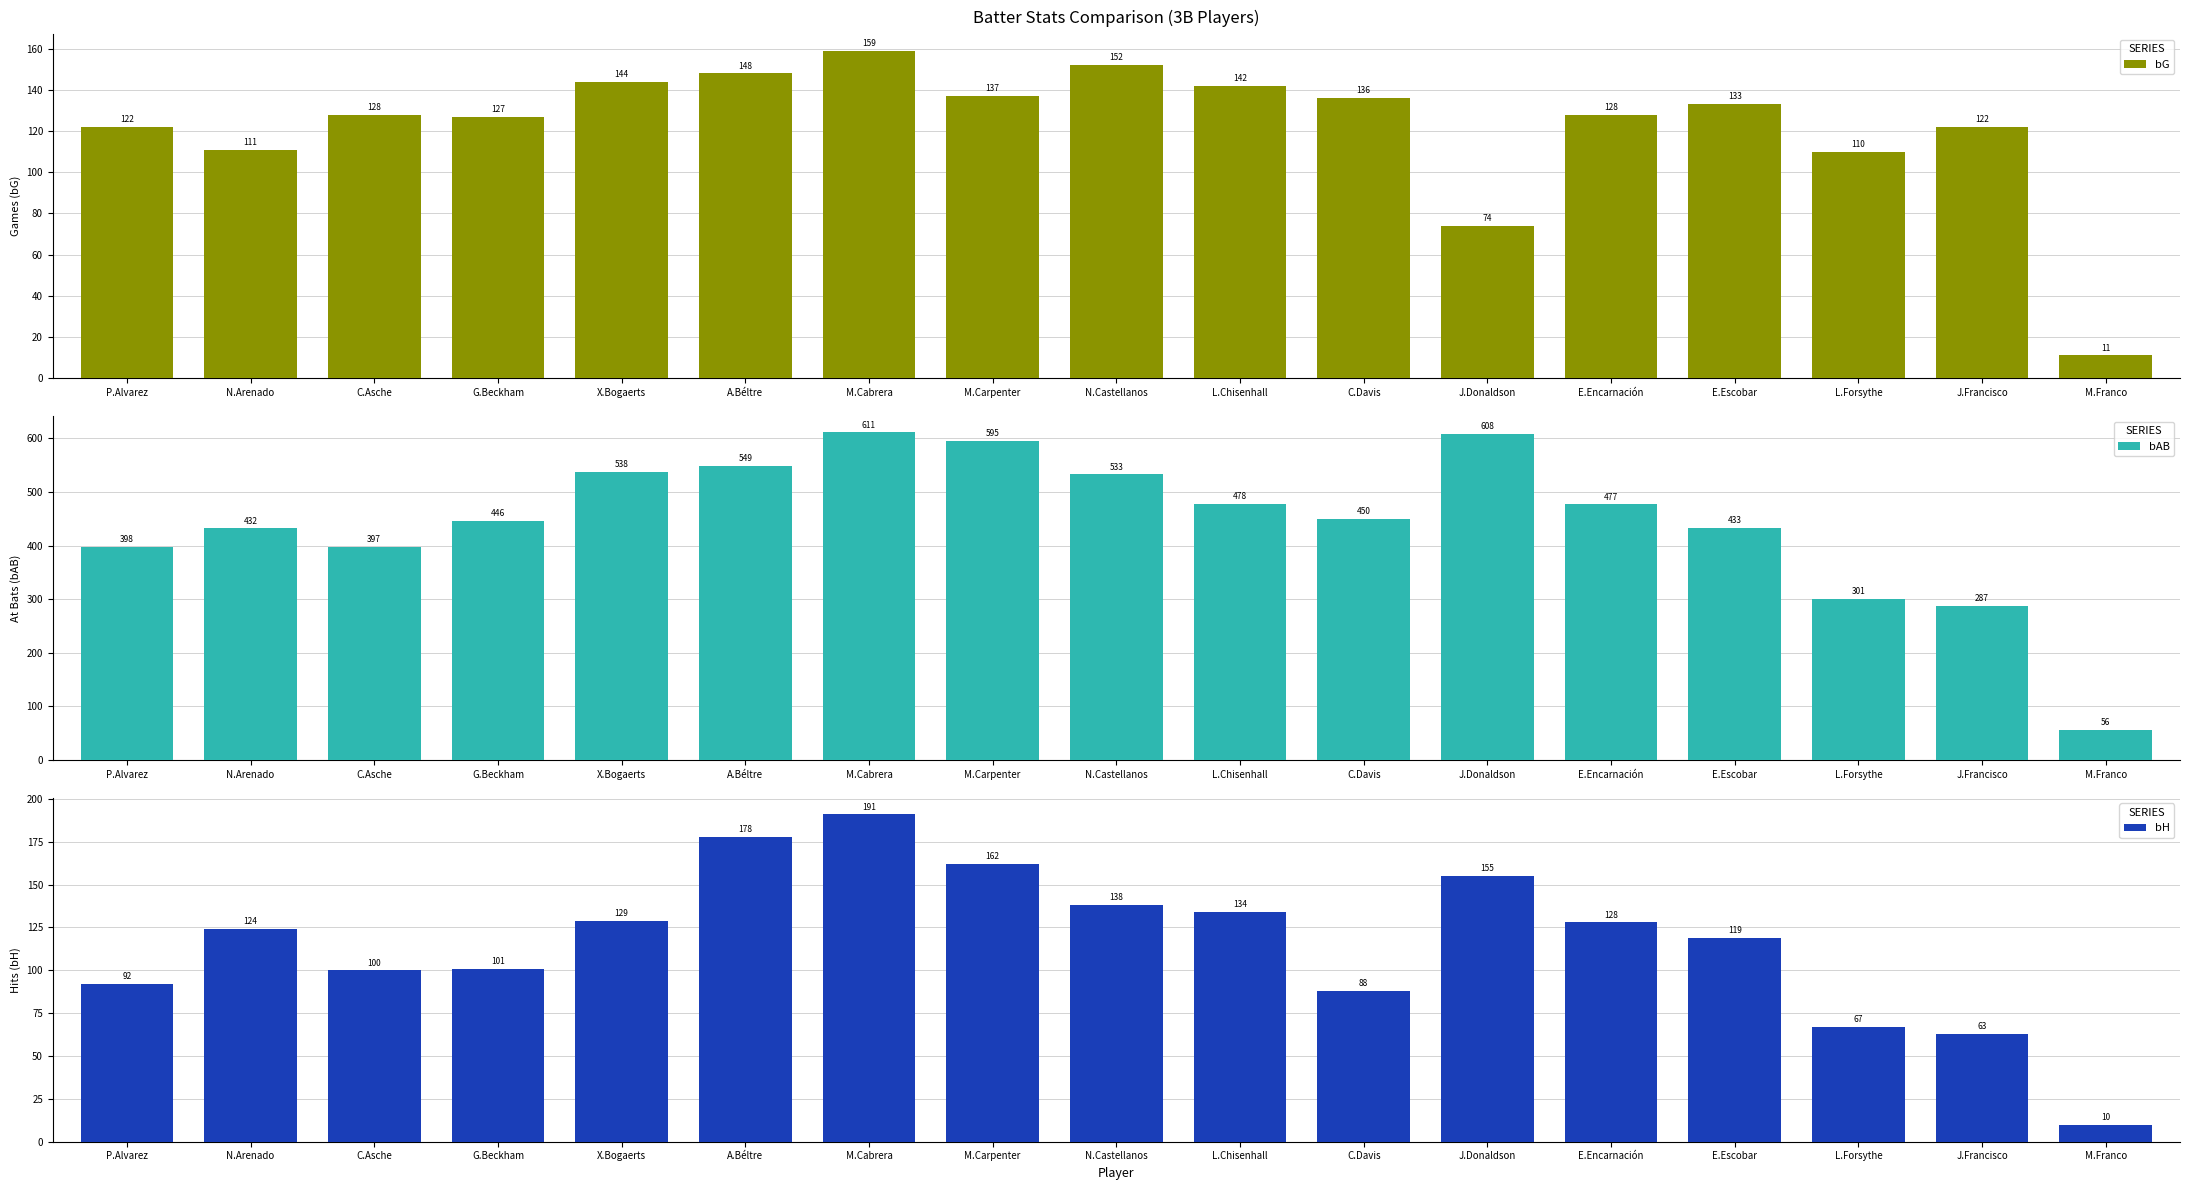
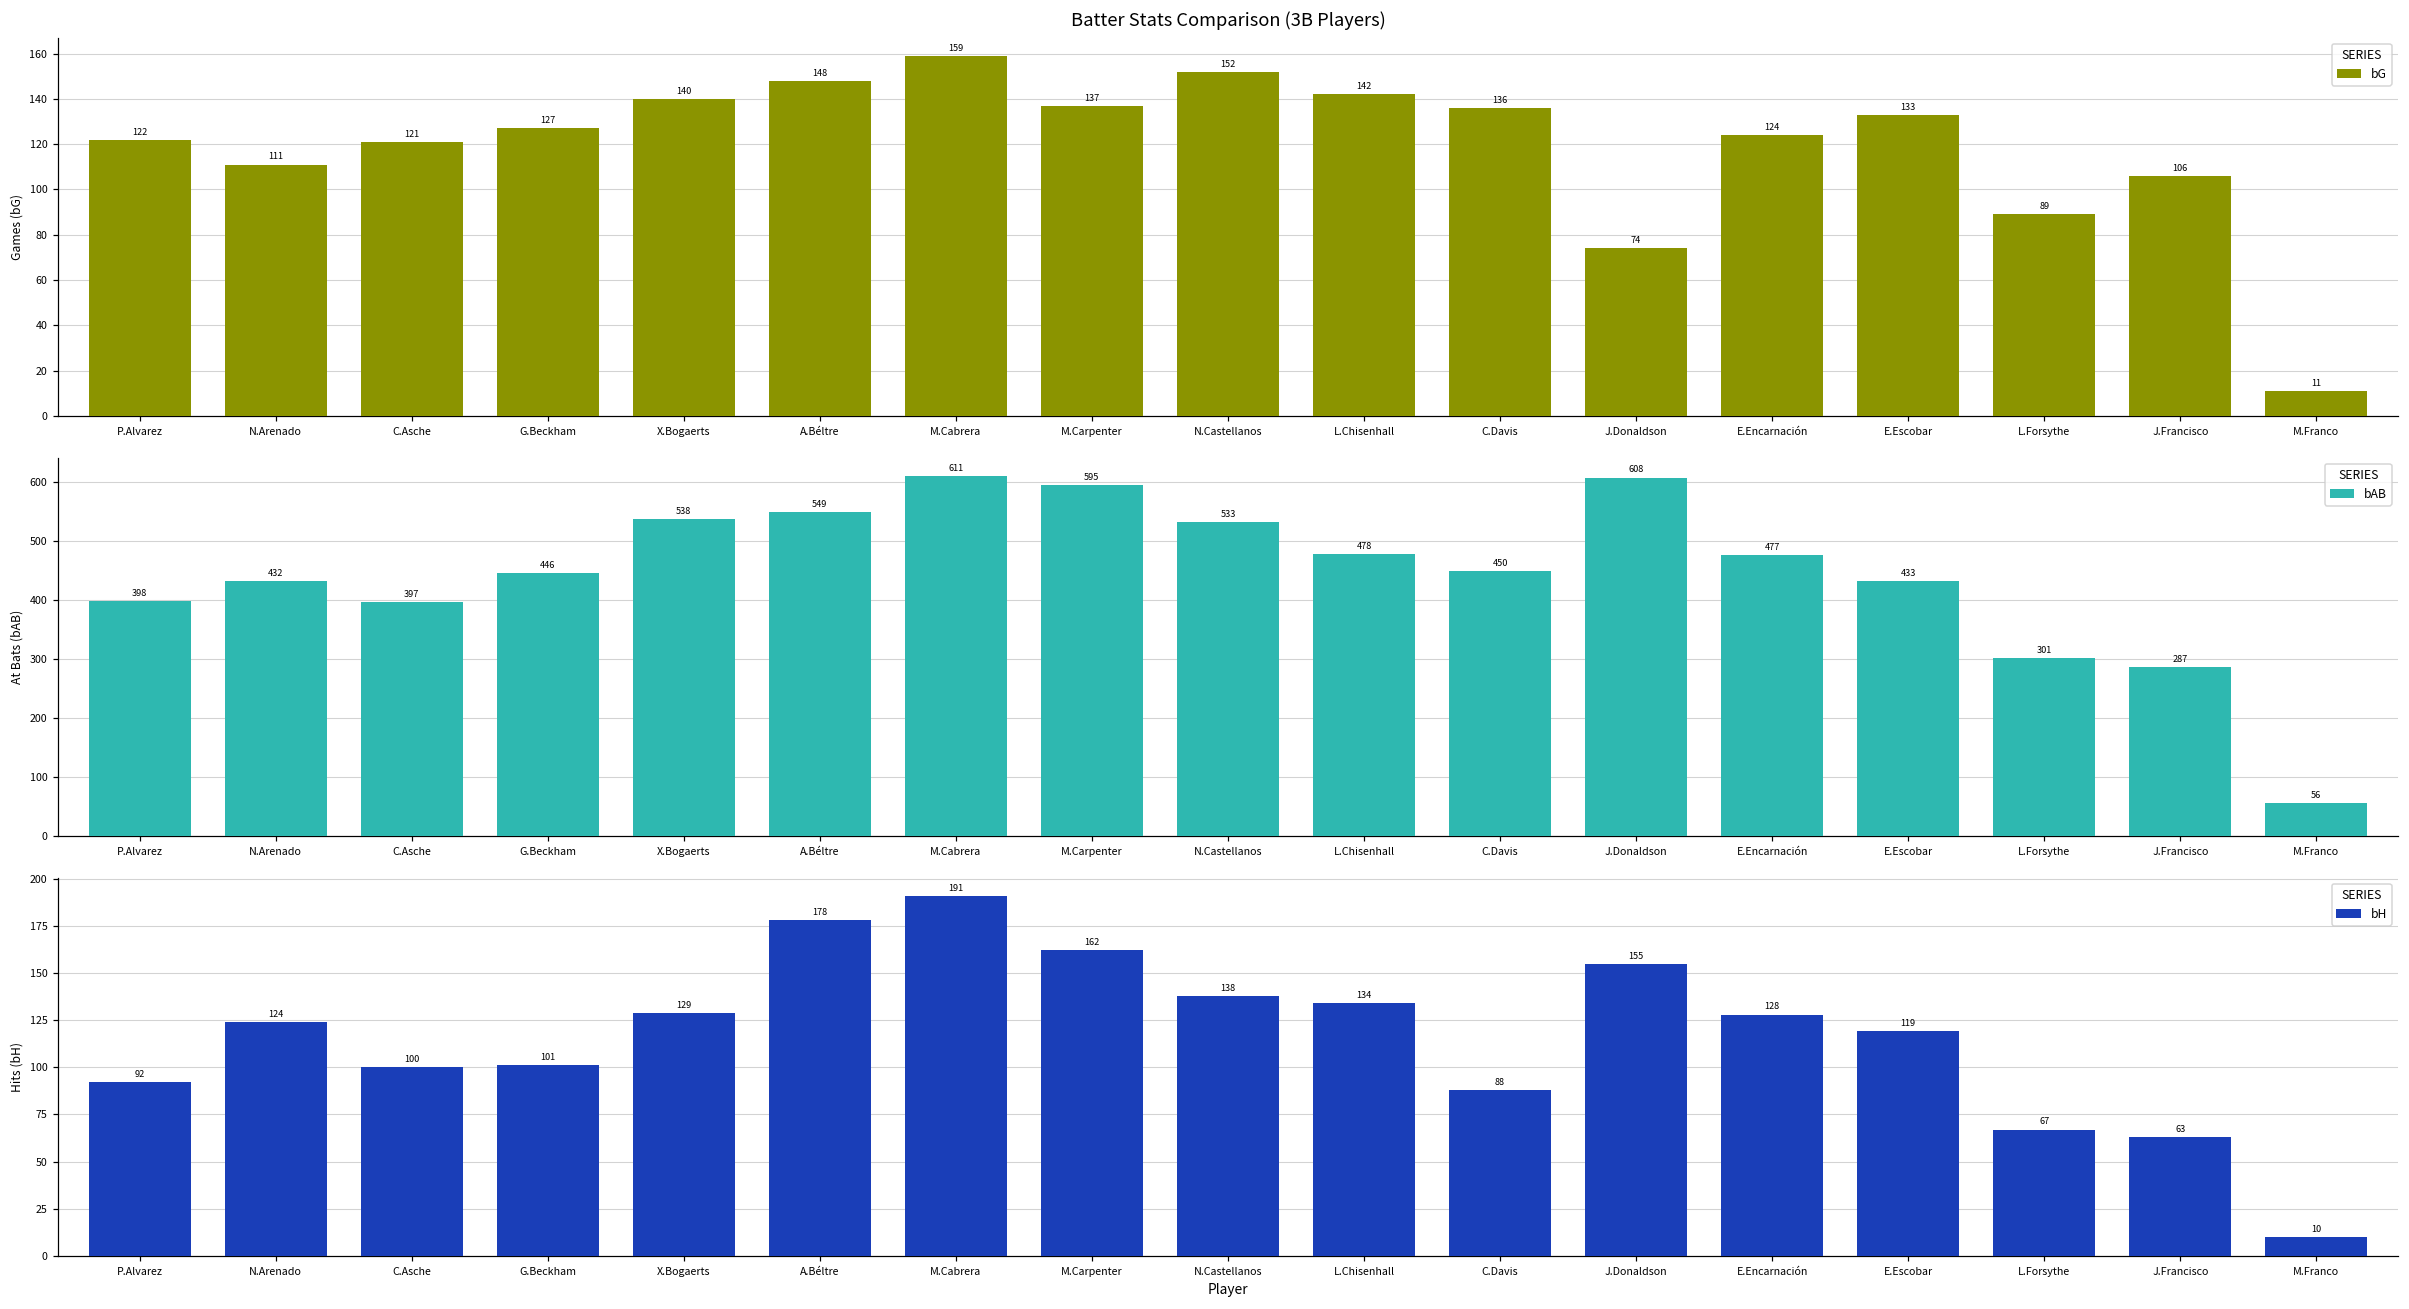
  {
    "Batter Stats Comparison (3B Players)": {
      "P.Alvarez": 122,
      "N.Arenado": 111,
-     "C.Asche": 128,
+     "C.Asche": 121,
      "G.Beckham": 127,
-     "X.Bogaerts": 144,
+     "X.Bogaerts": 140,
      "A.Béltre": 148,
      "M.Cabrera": 159,
      "M.Carpenter": 137,
      "N.Castellanos": 152,
      "L.Chisenhall": 142,
      "C.Davis": 136,
      "J.Donaldson": 74,
-     "E.Encarnación": 128,
+     "E.Encarnación": 124,
      "E.Escobar": 133,
-     "L.Forsythe": 110,
-     "J.Francisco": 122,
+     "L.Forsythe": 89,
+     "J.Francisco": 106,
      "M.Franco": 11
    }
  }
